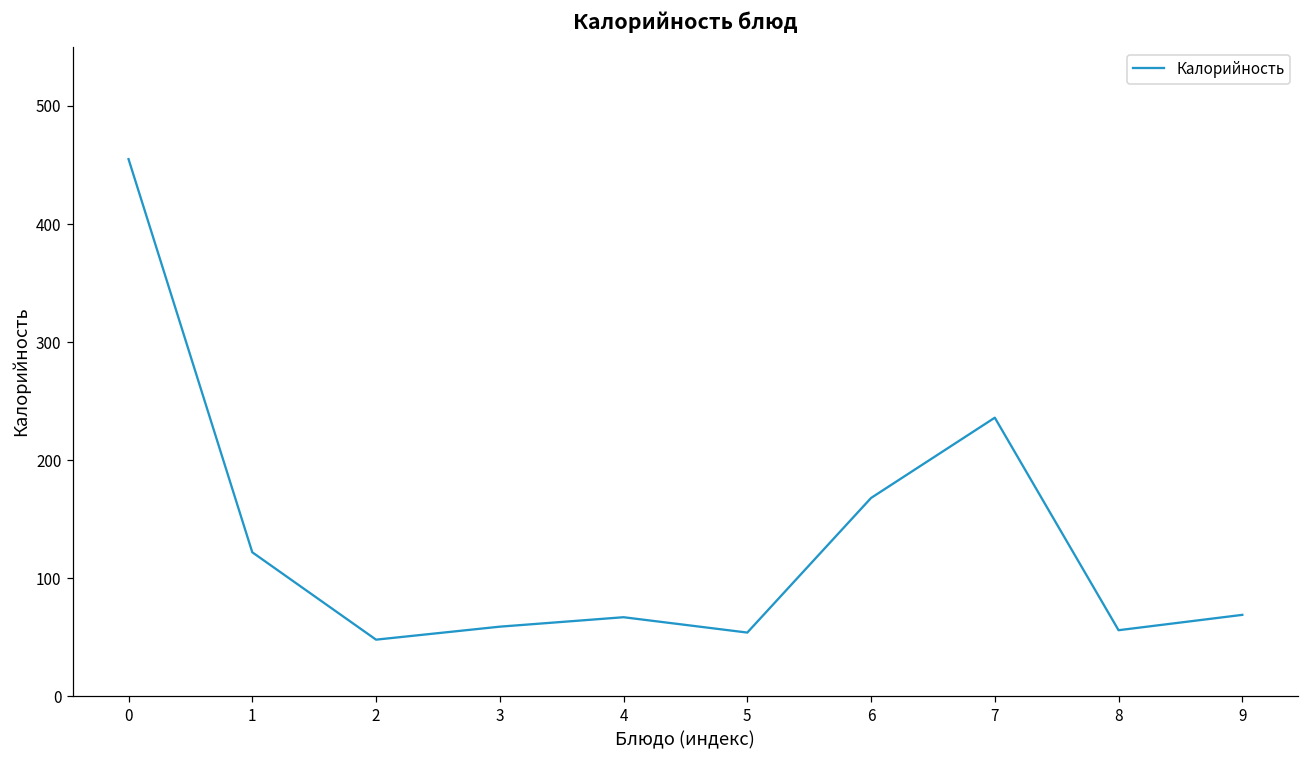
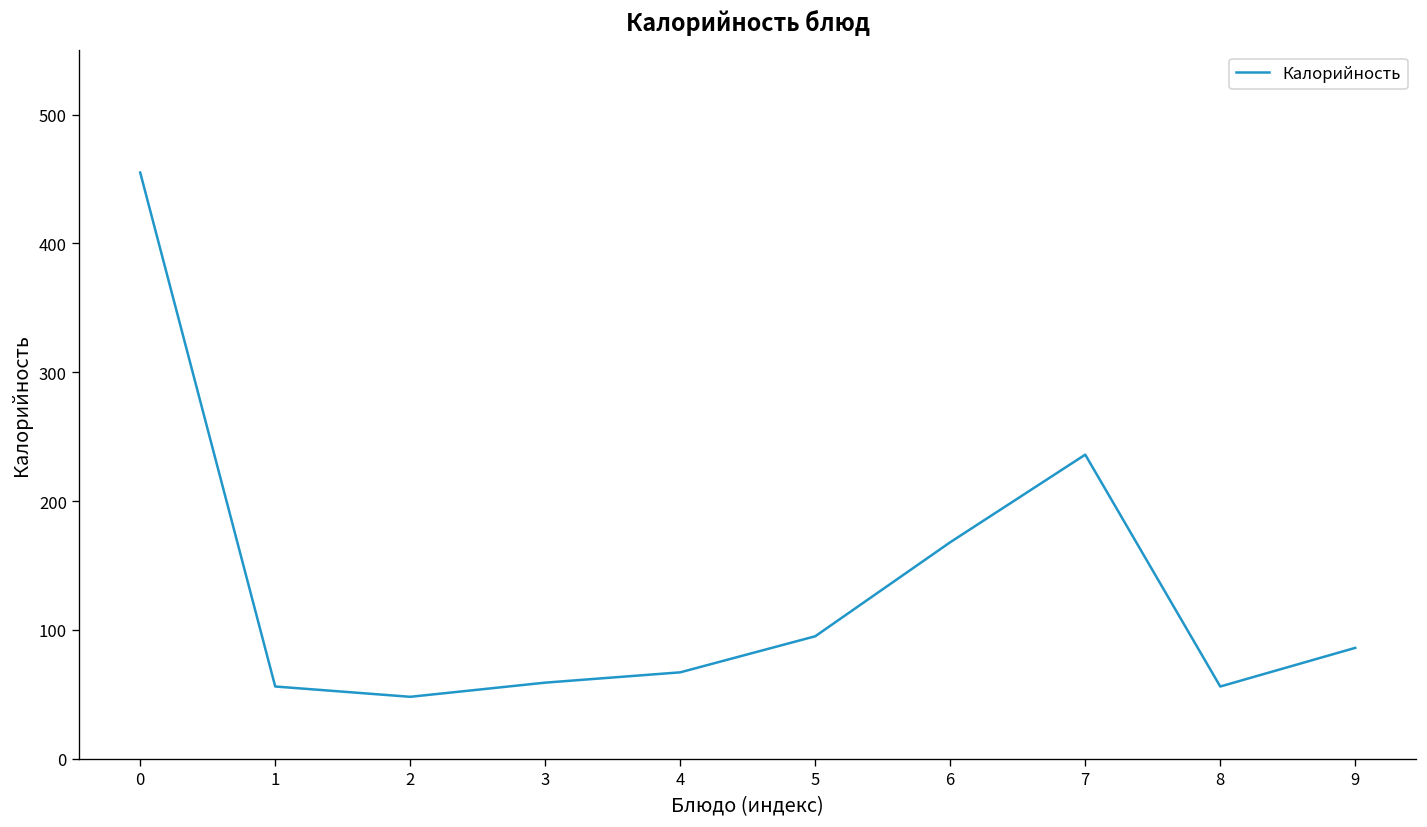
  {
    "0": 455,
-   "1": 122,
+   "1": 56,
    "2": 48,
    "3": 59,
    "4": 67,
-   "5": 54,
+   "5": 95,
    "6": 168,
    "7": 236,
    "8": 56,
-   "9": 69
+   "9": 86
  }
